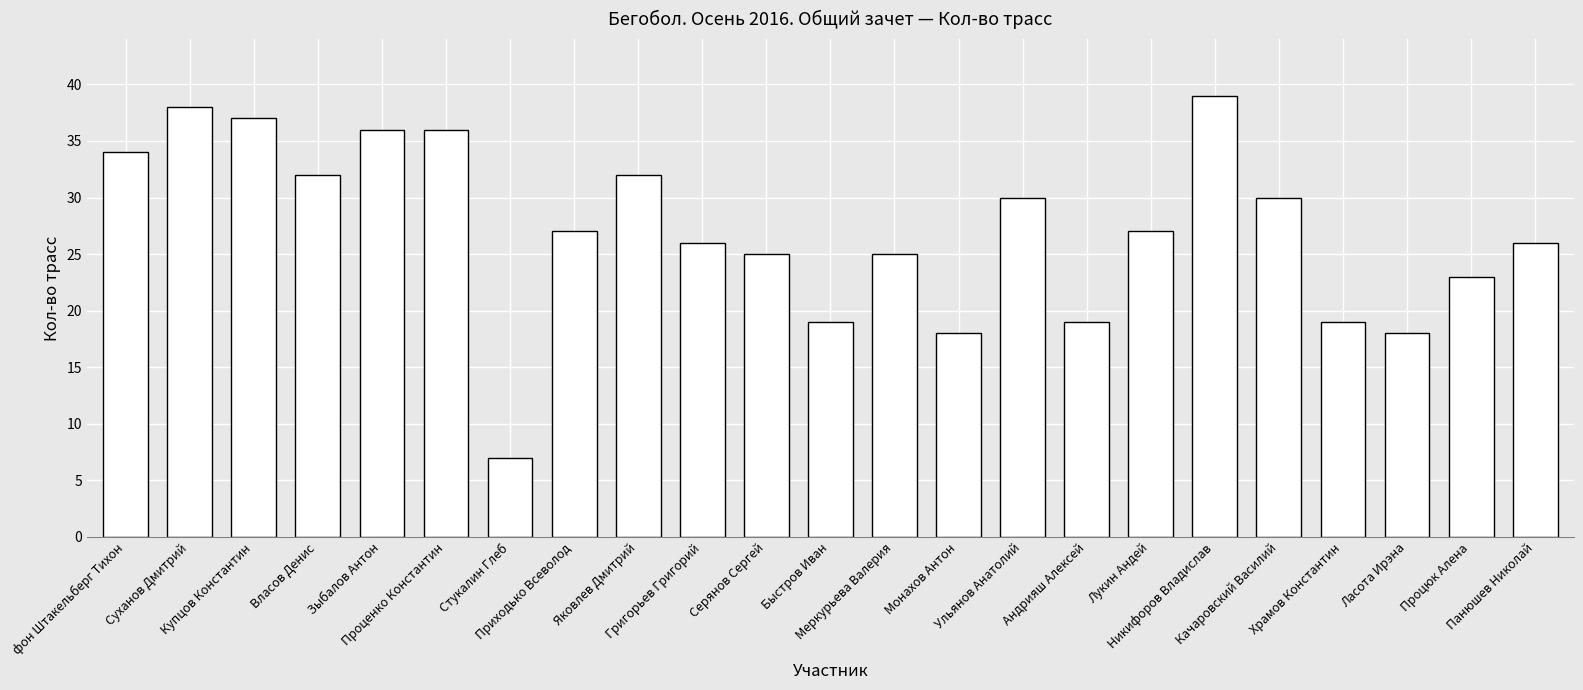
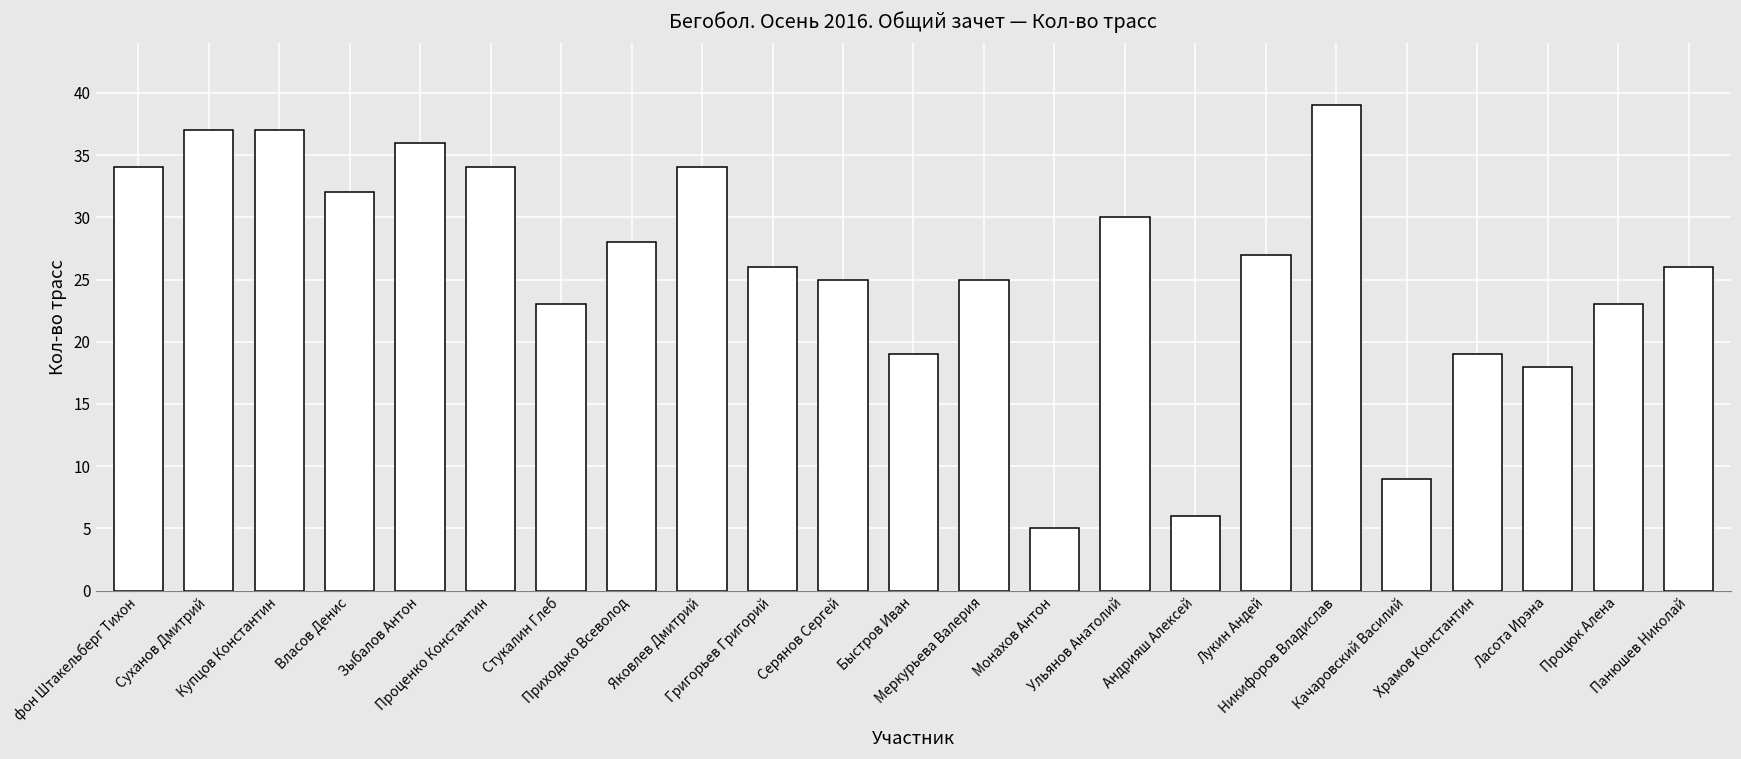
  {
    "фон Штакельберг Тихон": 34,
-   "Суханов Дмитрий": 38,
+   "Суханов Дмитрий": 37,
    "Купцов Константин": 37,
    "Власов Денис": 32,
    "Зыбалов Антон": 36,
-   "Проценко Константин": 36,
-   "Стукалин Глеб": 7,
-   "Приходько Всеволод": 27,
-   "Яковлев Дмитрий": 32,
+   "Проценко Константин": 34,
+   "Стукалин Глеб": 23,
+   "Приходько Всеволод": 28,
+   "Яковлев Дмитрий": 34,
    "Григорьев Григорий": 26,
    "Серянов Сергей": 25,
    "Быстров Иван": 19,
    "Меркурьева Валерия": 25,
-   "Монахов Антон": 18,
+   "Монахов Антон": 5,
    "Ульянов Анатолий": 30,
-   "Андрияш Алексей": 19,
+   "Андрияш Алексей": 6,
    "Лукин Андей": 27,
    "Никифоров Владислав": 39,
-   "Качаровский Василий": 30,
+   "Качаровский Василий": 9,
    "Храмов Константин": 19,
    "Ласота Ирэна": 18,
    "Процюк Алена": 23,
    "Панюшев Николай": 26
  }
